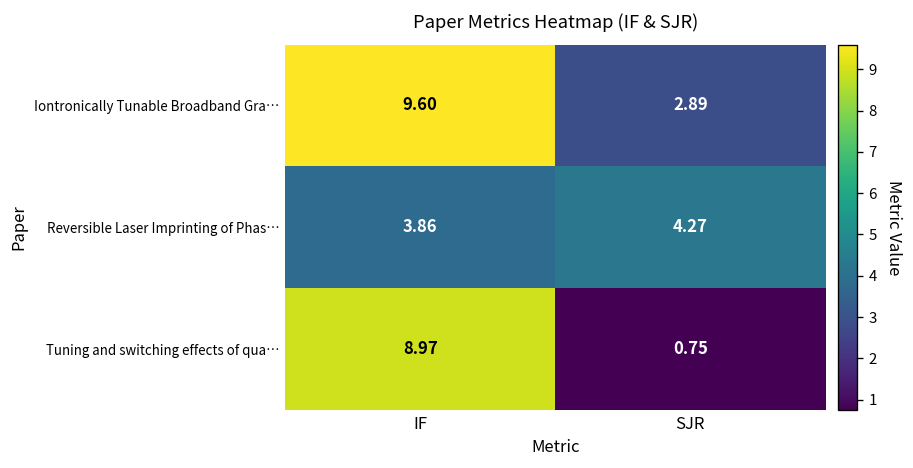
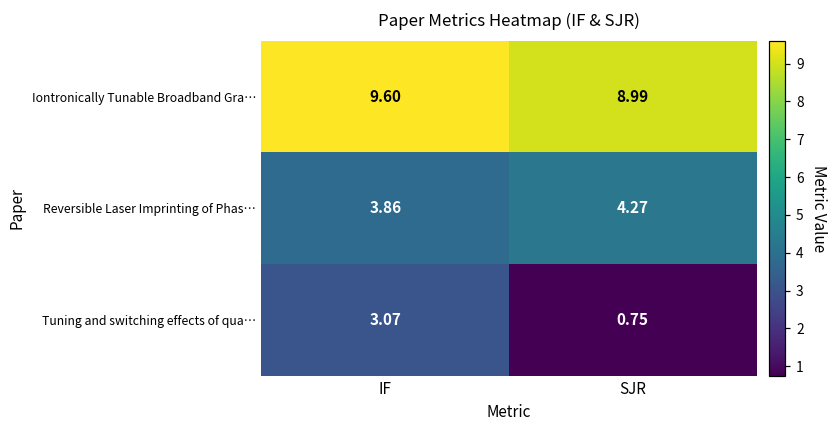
  {
    "Iontronically Tunable Broadband Gra…": {
      "IF": 9.60,
-     "SJR": 2.89
+     "SJR": 8.99
    },
    "Reversible Laser Imprinting of Phas…": {
      "IF": 3.86,
      "SJR": 4.27
    },
    "Tuning and switching effects of qua…": {
-     "IF": 8.97,
+     "IF": 3.07,
      "SJR": 0.75
    }
  }
